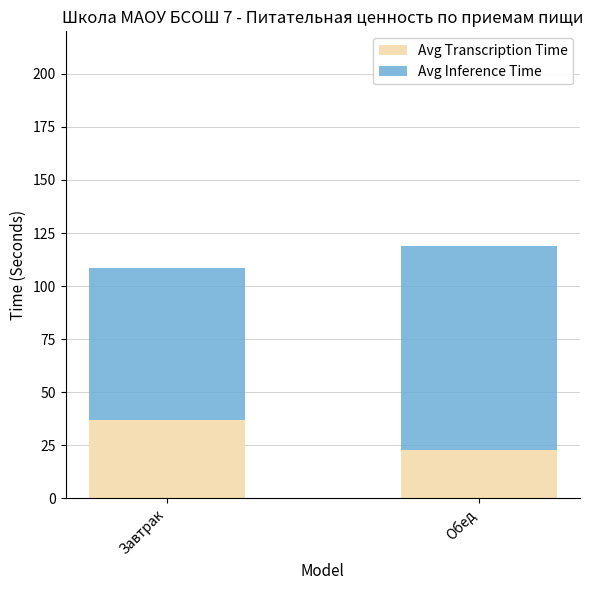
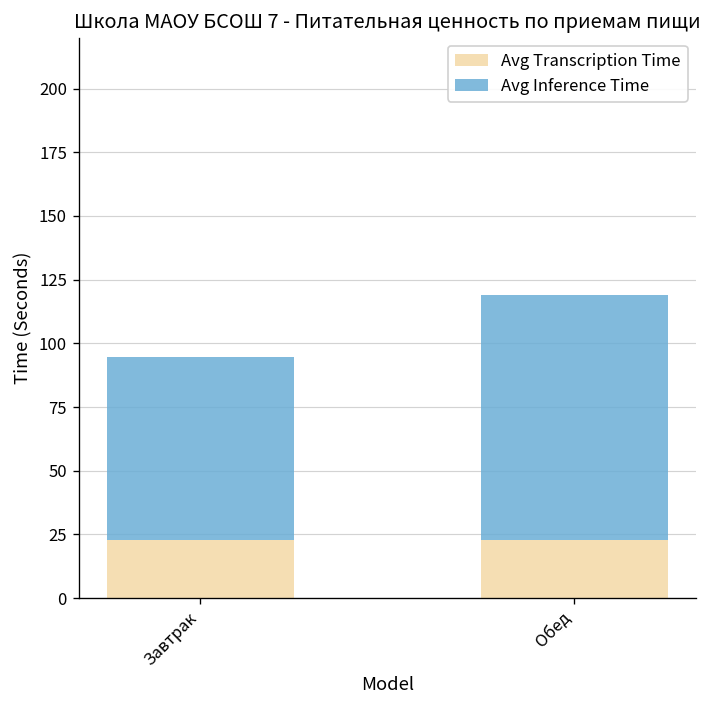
  {
    "Avg Transcription Time": {
-     "Завтрак": 37,
+     "Завтрак": 23,
      "Обед": 23
    },
    "Avg Inference Time": {
      "Завтрак": 72,
      "Обед": 96
    }
  }
